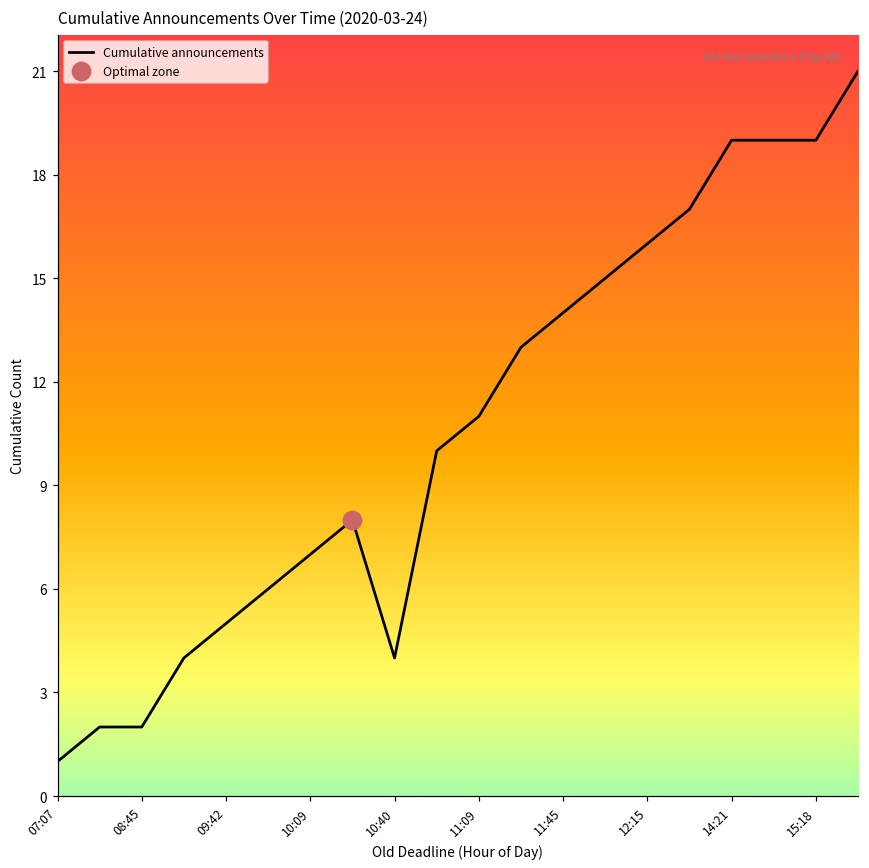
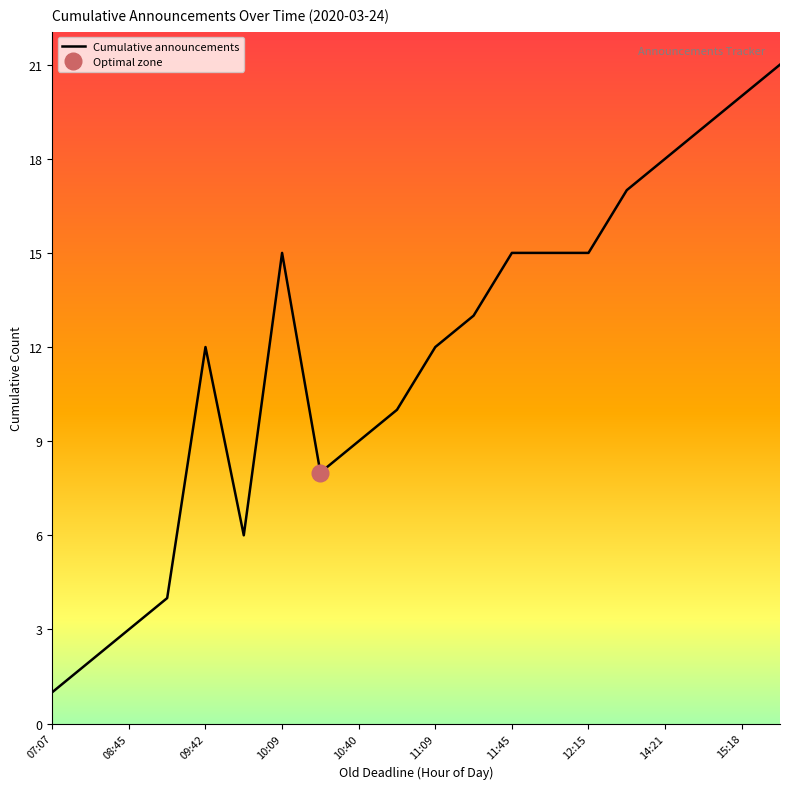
  {
    "Cumulative announcements": {
      "07:07": 1,
-     "08:45": 2,
-     "09:42": 5,
-     "10:09": 7,
-     "10:40": 4,
-     "11:09": 11,
-     "11:45": 14,
-     "12:15": 16,
-     "14:21": 19,
-     "15:18": 19
+     "08:45": 3,
+     "09:42": 12,
+     "10:09": 15,
+     "10:40": 9,
+     "11:09": 12,
+     "11:45": 15,
+     "12:15": 15,
+     "14:21": 18,
+     "15:18": 20
    }
  }
